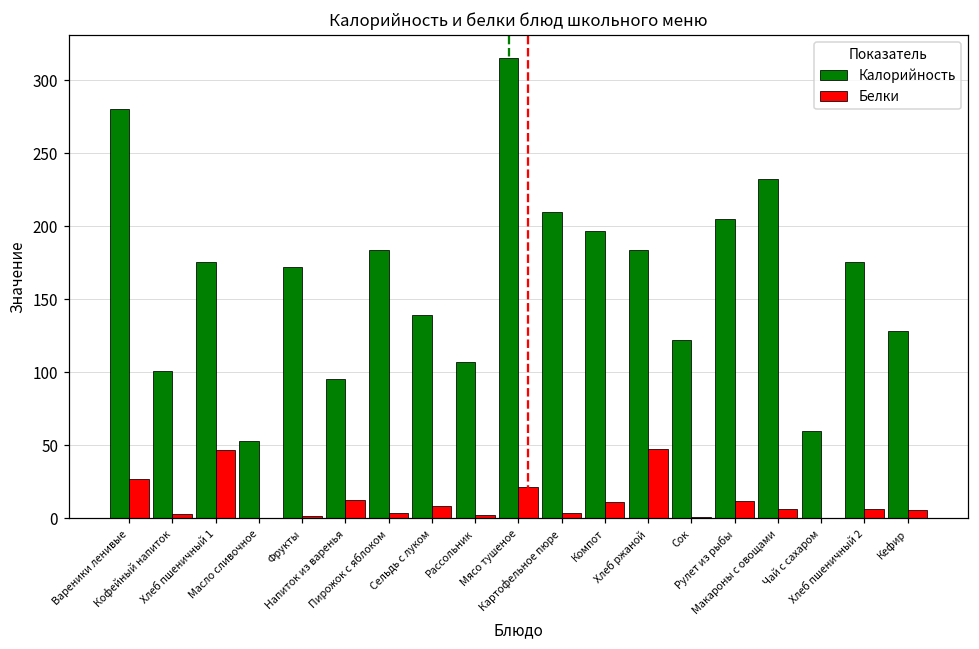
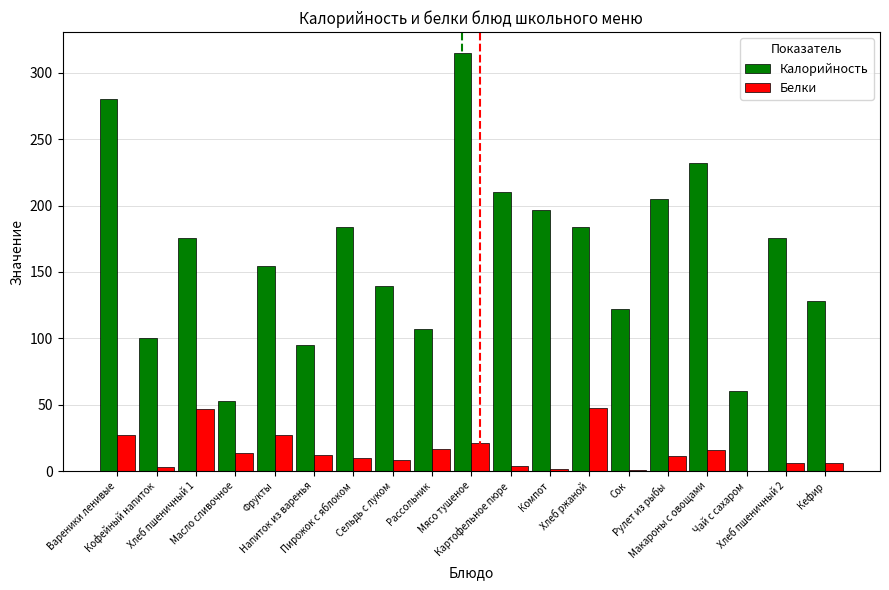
  {
    "Калорийность": {
      "Вареники ленивые": 280,
      "Кофейный напиток": 101,
      "Хлеб пшеничный 1": 175,
      "Масло сливочное": 53,
-     "Фрукты": 172,
+     "Фрукты": 155,
      "Напиток из варенья": 95,
      "Пирожок с яблоком": 184,
      "Сельдь с луком": 139,
      "Рассольник": 107,
      "Мясо тушеное": 315,
      "Картофельное пюре": 210,
      "Компот": 196,
      "Хлеб ржаной": 184,
      "Сок": 122,
      "Рулет из рыбы": 205,
      "Макароны с овощами": 232,
      "Чай с сахаром": 60,
      "Хлеб пшеничный 2": 175,
      "Кефир": 128
    },
    "Белки": {
      "Вареники ленивые": 27,
      "Кофейный напиток": 3,
      "Хлеб пшеничный 1": 47,
-     "Масло сливочное": 0,
-     "Фрукты": 1,
+     "Масло сливочное": 13,
+     "Фрукты": 27,
      "Напиток из варенья": 12,
-     "Пирожок с яблоком": 4,
+     "Пирожок с яблоком": 10,
      "Сельдь с луком": 8,
-     "Рассольник": 2,
+     "Рассольник": 17,
      "Мясо тушеное": 21,
      "Картофельное пюре": 4,
-     "Компот": 11,
+     "Компот": 1,
      "Хлеб ржаной": 47,
      "Рулет из рыбы": 12,
-     "Макароны с овощами": 6,
+     "Макароны с овощами": 16,
      "Хлеб пшеничный 2": 6,
      "Кефир": 6
    }
  }
